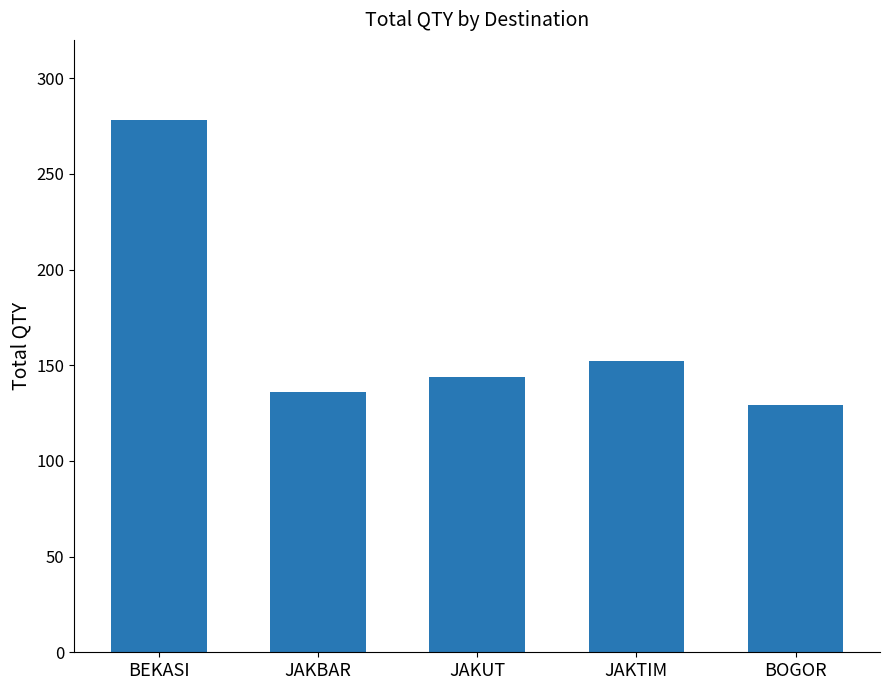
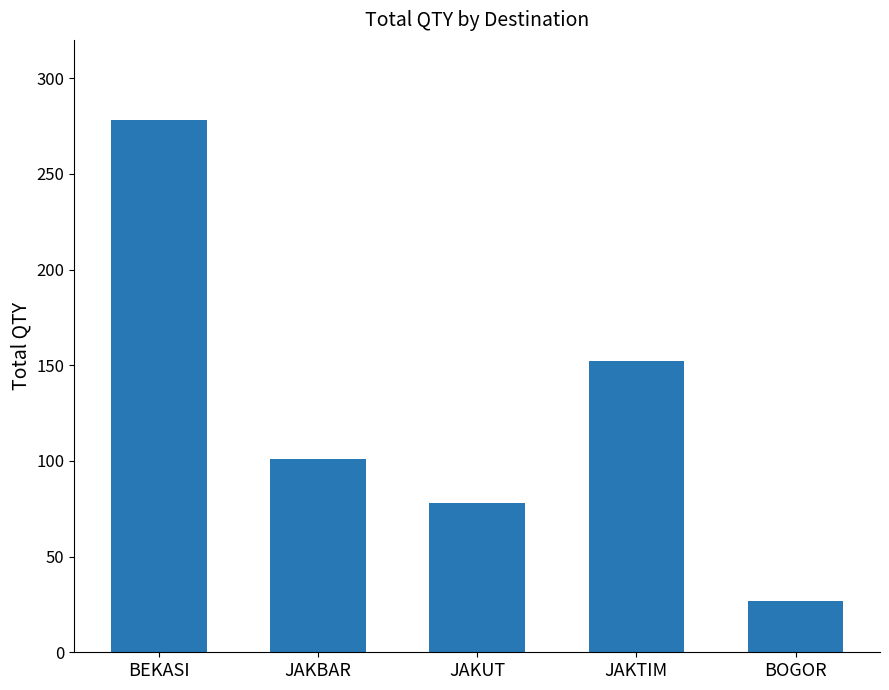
  {
    "BEKASI": 278,
-   "JAKBAR": 136,
-   "JAKUT": 144,
+   "JAKBAR": 101,
+   "JAKUT": 78,
    "JAKTIM": 152,
-   "BOGOR": 129
+   "BOGOR": 27
  }
